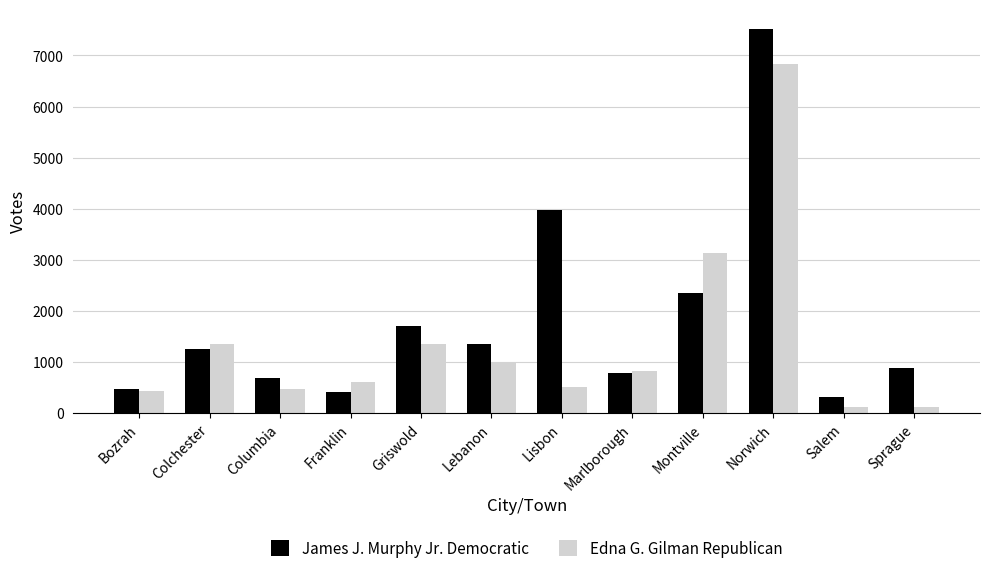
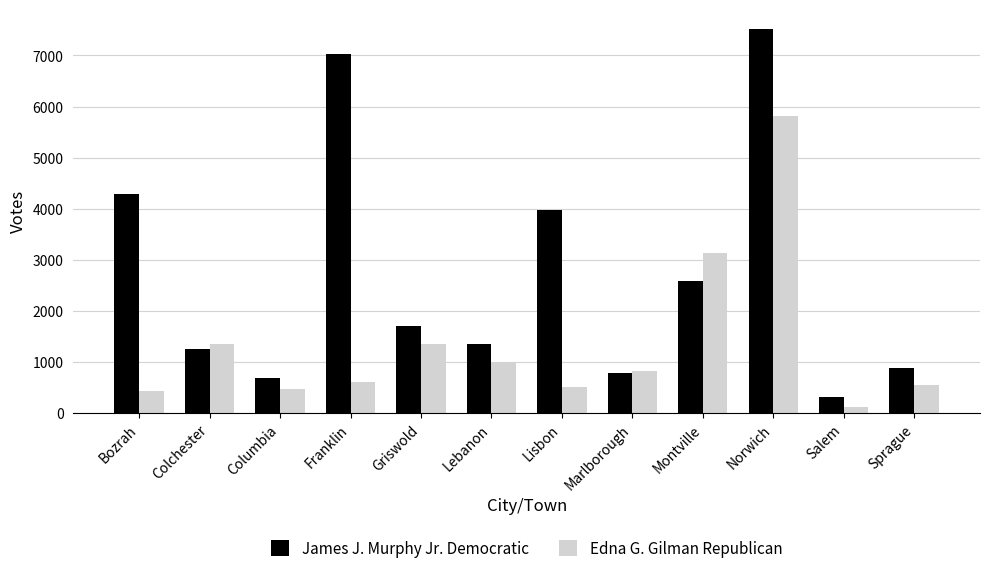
  {
    "James J. Murphy Jr. Democratic": {
-     "Bozrah": 500,
+     "Bozrah": 4300,
      "Colchester": 1300,
      "Columbia": 700,
-     "Franklin": 400,
+     "Franklin": 7000,
      "Griswold": 1700,
      "Lebanon": 1400,
      "Lisbon": 4000,
      "Marlborough": 800,
-     "Montville": 2300,
+     "Montville": 2600,
      "Norwich": 7500,
      "Salem": 300,
      "Sprague": 900
    },
    "Edna G. Gilman Republican": {
      "Bozrah": 400,
      "Colchester": 1300,
      "Columbia": 500,
      "Franklin": 600,
      "Griswold": 1400,
      "Lebanon": 1000,
      "Lisbon": 500,
      "Marlborough": 800,
      "Montville": 3100,
-     "Norwich": 6800,
+     "Norwich": 5800,
      "Salem": 100,
-     "Sprague": 100
+     "Sprague": 600
    }
  }
